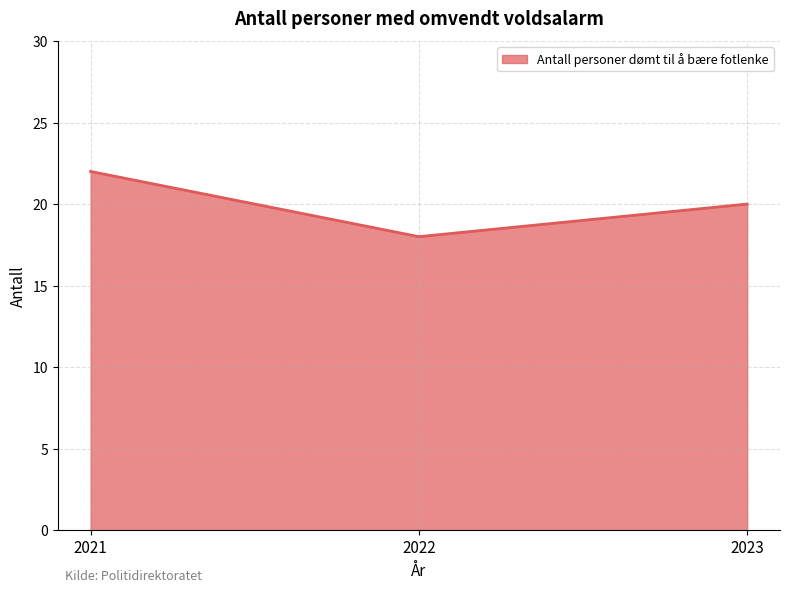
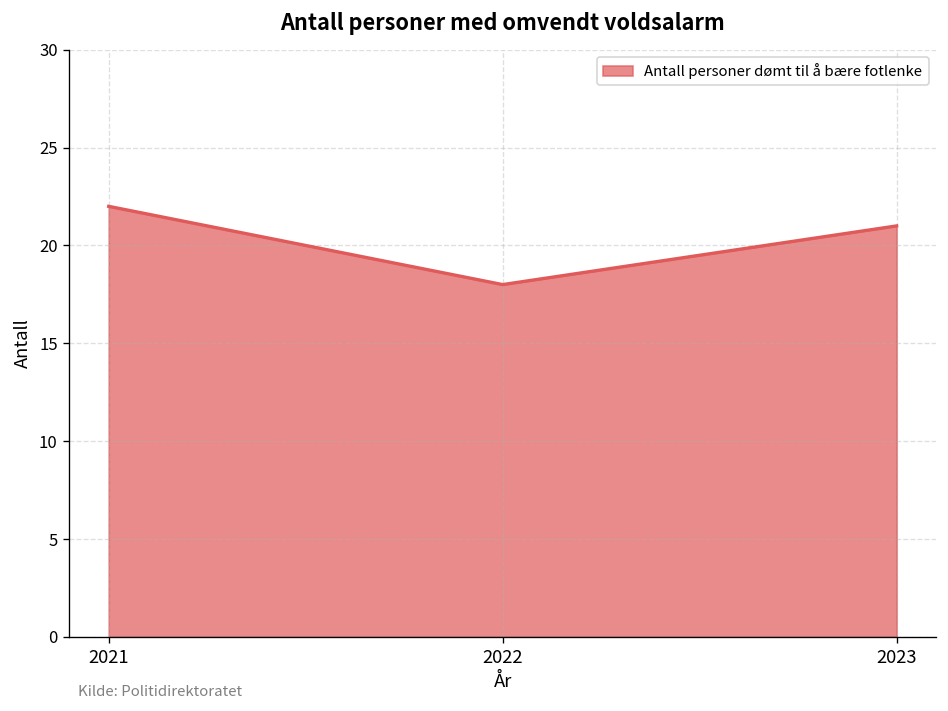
  {
    "2021": 22,
    "2022": 18,
-   "2023": 20
+   "2023": 21
  }
